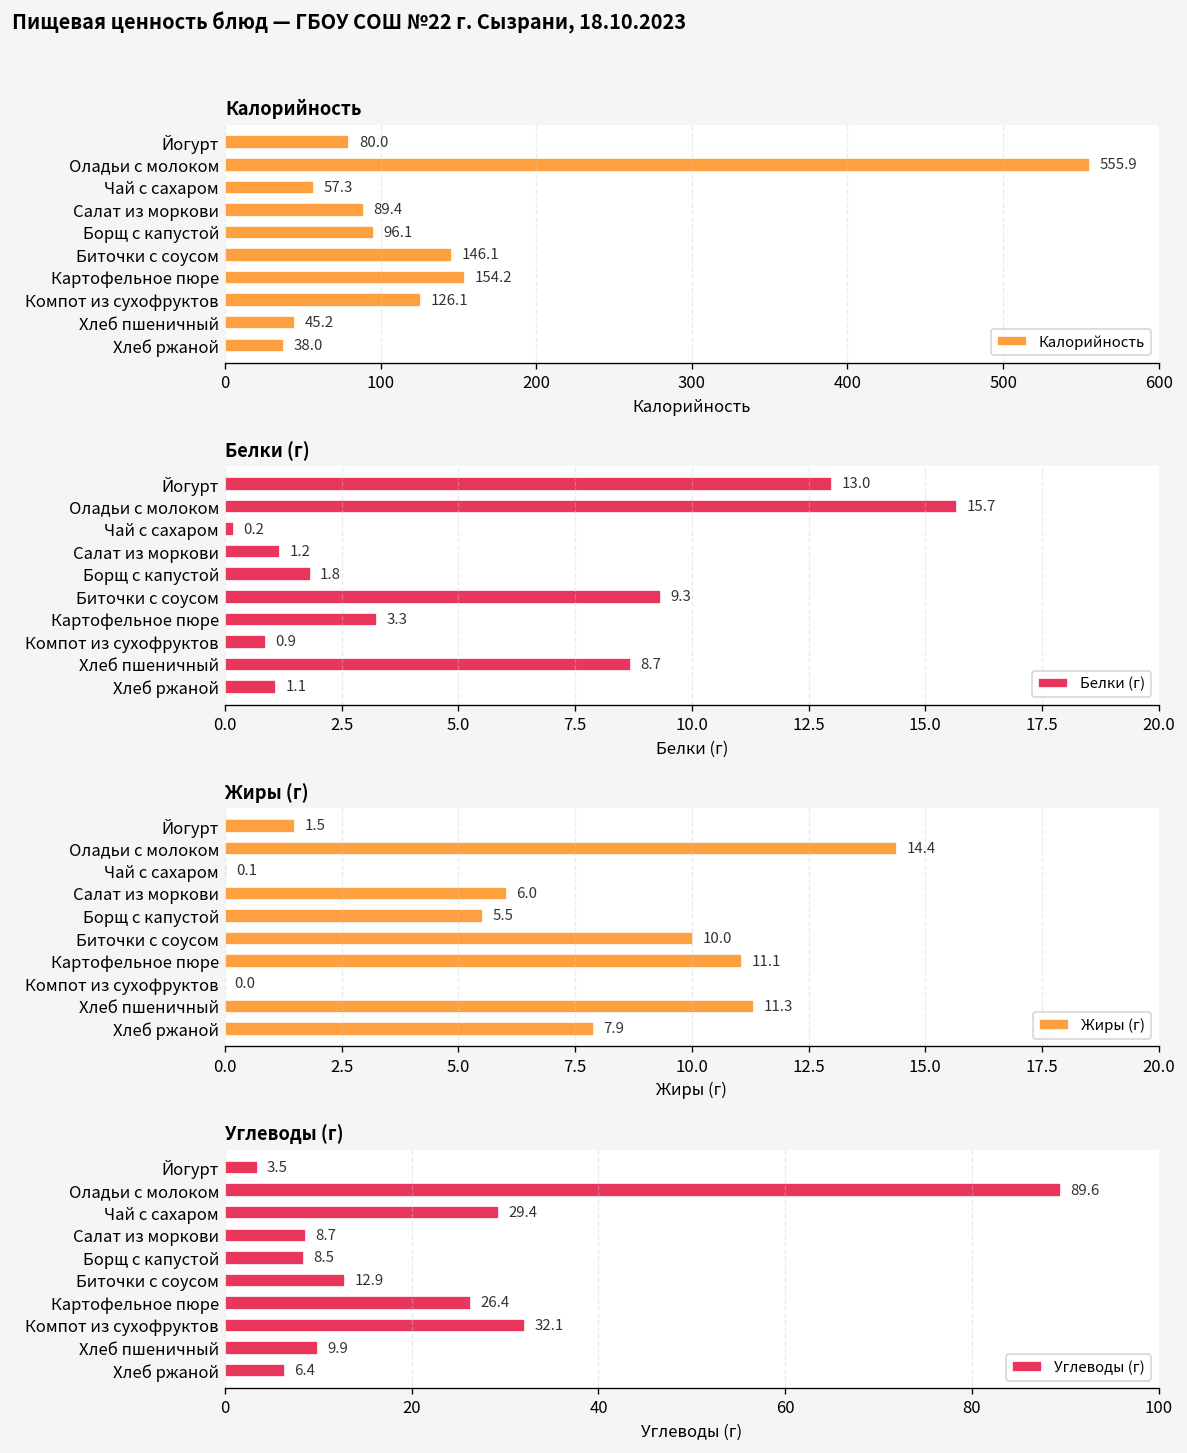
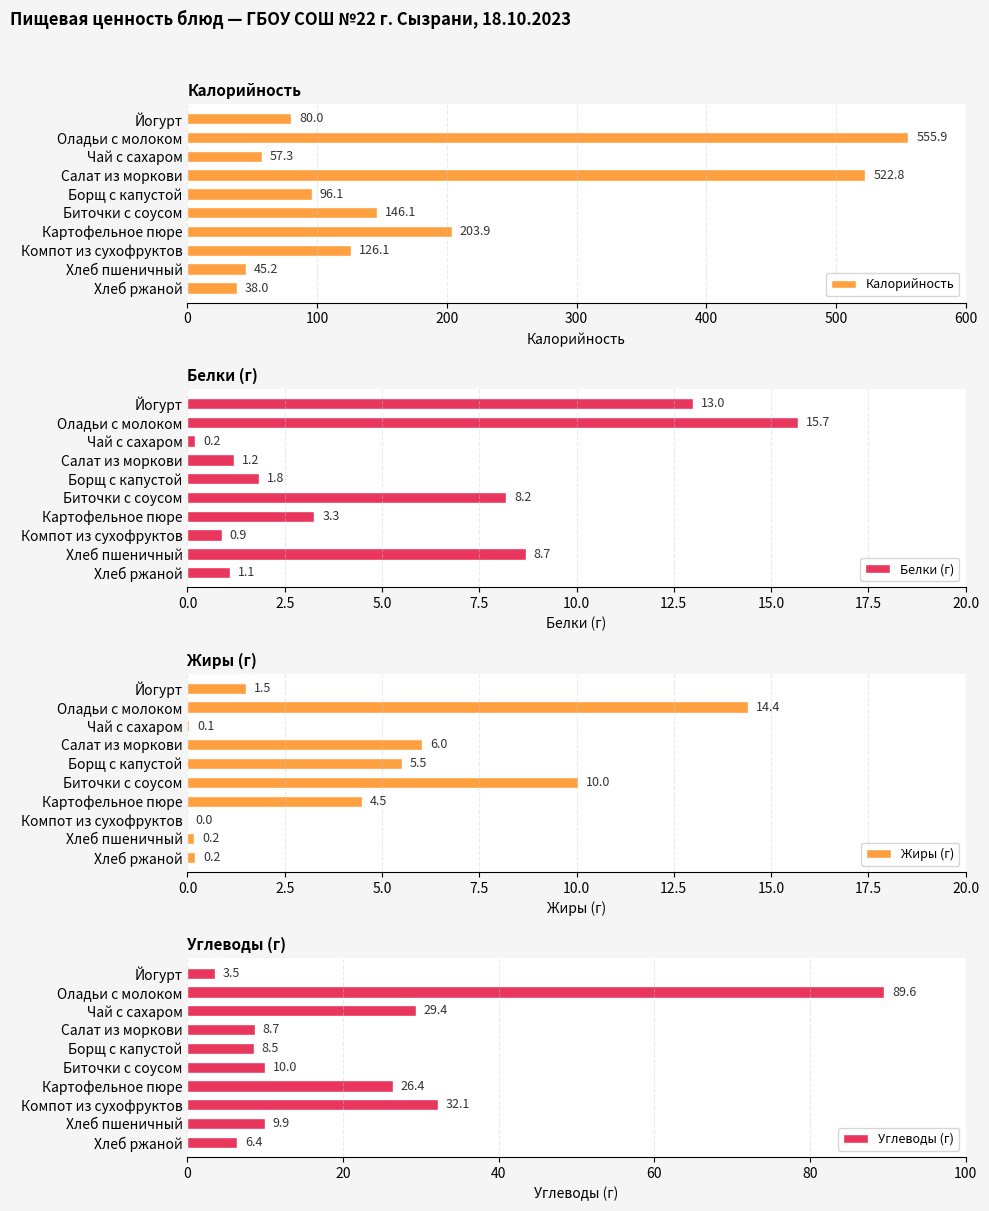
  {
    "Калорийность": {
      "Йогурт": 80.0,
      "Оладьи с молоком": 555.9,
      "Чай с сахаром": 57.3,
-     "Салат из моркови": 89.4,
+     "Салат из моркови": 522.8,
      "Борщ с капустой": 96.1,
      "Биточки с соусом": 146.1,
-     "Картофельное пюре": 154.2,
+     "Картофельное пюре": 203.9,
      "Компот из сухофруктов": 126.1,
      "Хлеб пшеничный": 45.2,
      "Хлеб ржаной": 38.0
    },
    "Белки (г)": {
      "Йогурт": 13.0,
      "Оладьи с молоком": 15.7,
      "Чай с сахаром": 0.2,
      "Салат из моркови": 1.2,
      "Борщ с капустой": 1.8,
-     "Биточки с соусом": 9.3,
+     "Биточки с соусом": 8.2,
      "Картофельное пюре": 3.3,
      "Компот из сухофруктов": 0.9,
      "Хлеб пшеничный": 8.7,
      "Хлеб ржаной": 1.1
    },
    "Жиры (г)": {
      "Йогурт": 1.5,
      "Оладьи с молоком": 14.4,
      "Чай с сахаром": 0.1,
      "Салат из моркови": 6.0,
      "Борщ с капустой": 5.5,
      "Биточки с соусом": 10.0,
-     "Картофельное пюре": 11.1,
+     "Картофельное пюре": 4.5,
      "Компот из сухофруктов": 0.0,
-     "Хлеб пшеничный": 11.3,
-     "Хлеб ржаной": 7.9
+     "Хлеб пшеничный": 0.2,
+     "Хлеб ржаной": 0.2
    },
    "Углеводы (г)": {
      "Йогурт": 3.5,
      "Оладьи с молоком": 89.6,
      "Чай с сахаром": 29.4,
      "Салат из моркови": 8.7,
      "Борщ с капустой": 8.5,
-     "Биточки с соусом": 12.9,
+     "Биточки с соусом": 10.0,
      "Картофельное пюре": 26.4,
      "Компот из сухофруктов": 32.1,
      "Хлеб пшеничный": 9.9,
      "Хлеб ржаной": 6.4
    }
  }
